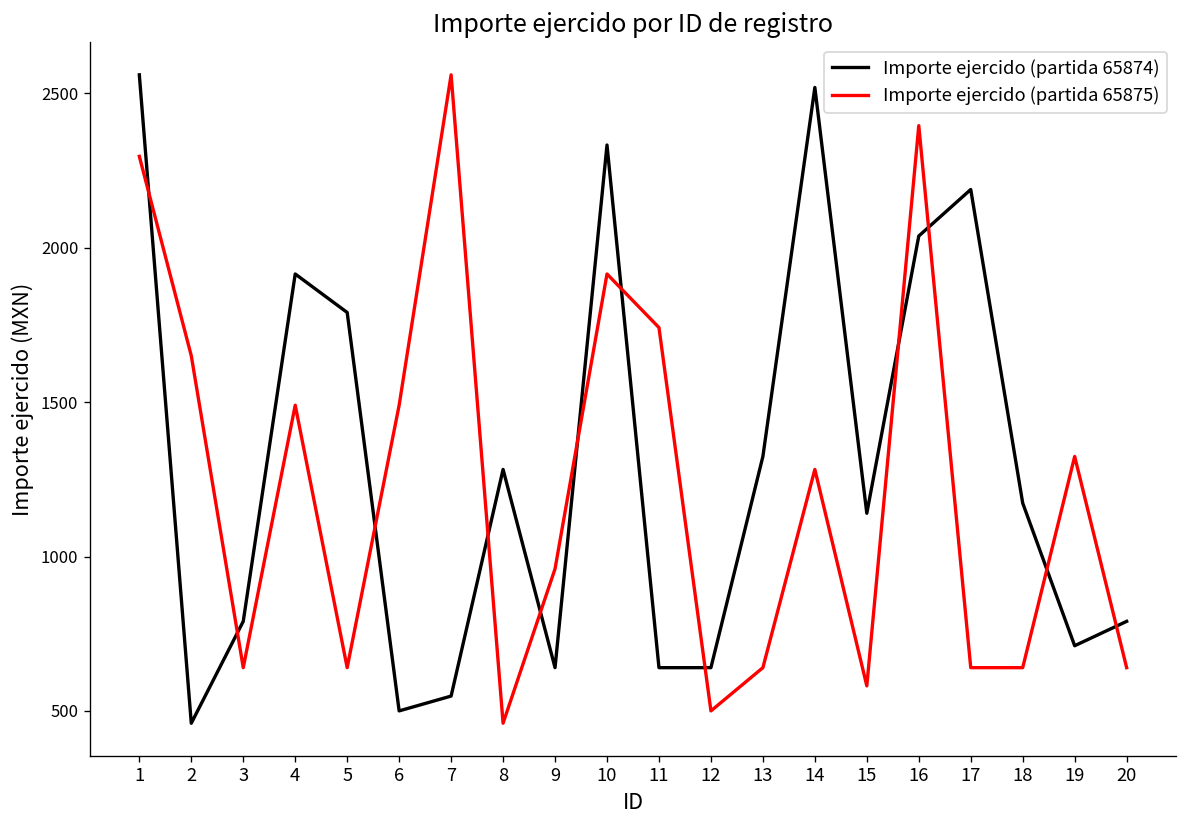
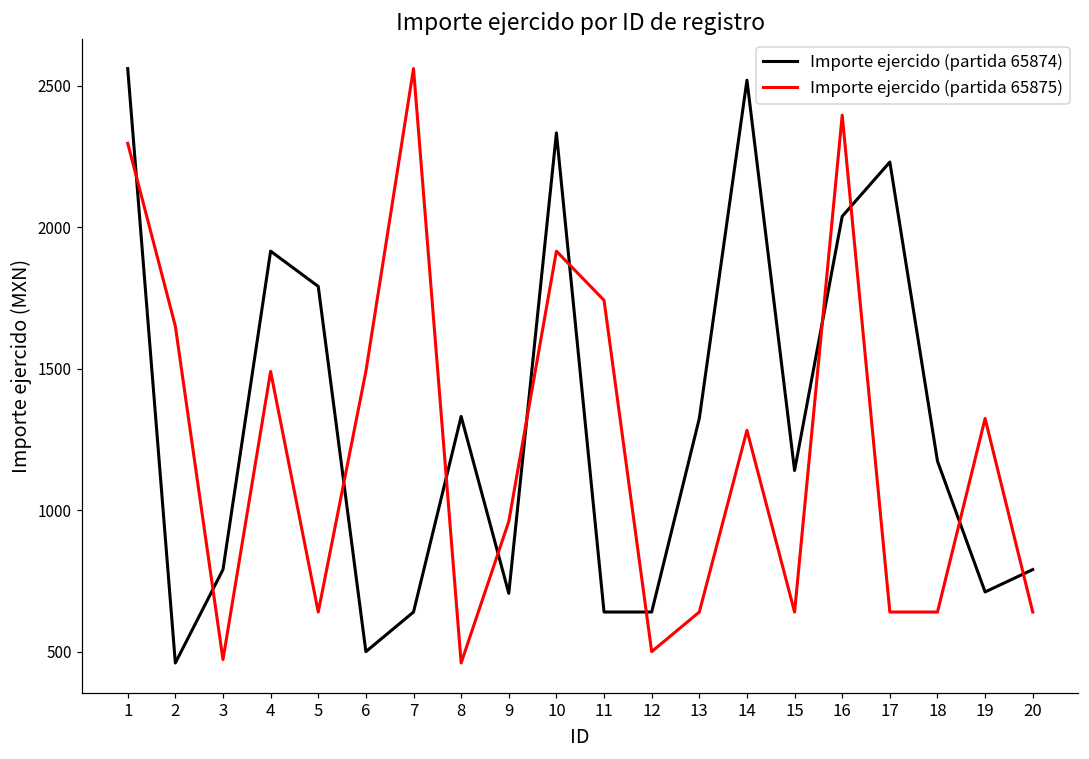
  {
    "Importe ejercido (partida 65874)": {
      "1": 2560,
      "2": 460,
      "3": 790,
      "4": 1920,
      "5": 1790,
      "6": 500,
-     "7": 550,
-     "8": 1280,
-     "9": 640,
+     "7": 640,
+     "8": 1330,
+     "9": 710,
      "10": 2330,
      "11": 640,
      "12": 640,
      "13": 1320,
      "14": 2520,
      "15": 1140,
      "16": 2040,
-     "17": 2190,
+     "17": 2230,
      "18": 1170,
      "19": 710,
      "20": 790
    },
    "Importe ejercido (partida 65875)": {
      "1": 2300,
      "2": 1650,
-     "3": 640,
+     "3": 470,
      "4": 1490,
      "5": 640,
      "6": 1490,
      "7": 2560,
      "8": 460,
      "9": 960,
      "10": 1920,
      "11": 1740,
      "12": 500,
      "13": 640,
      "14": 1280,
-     "15": 580,
+     "15": 640,
      "16": 2400,
      "17": 640,
      "18": 640,
      "19": 1320,
      "20": 640
    }
  }
